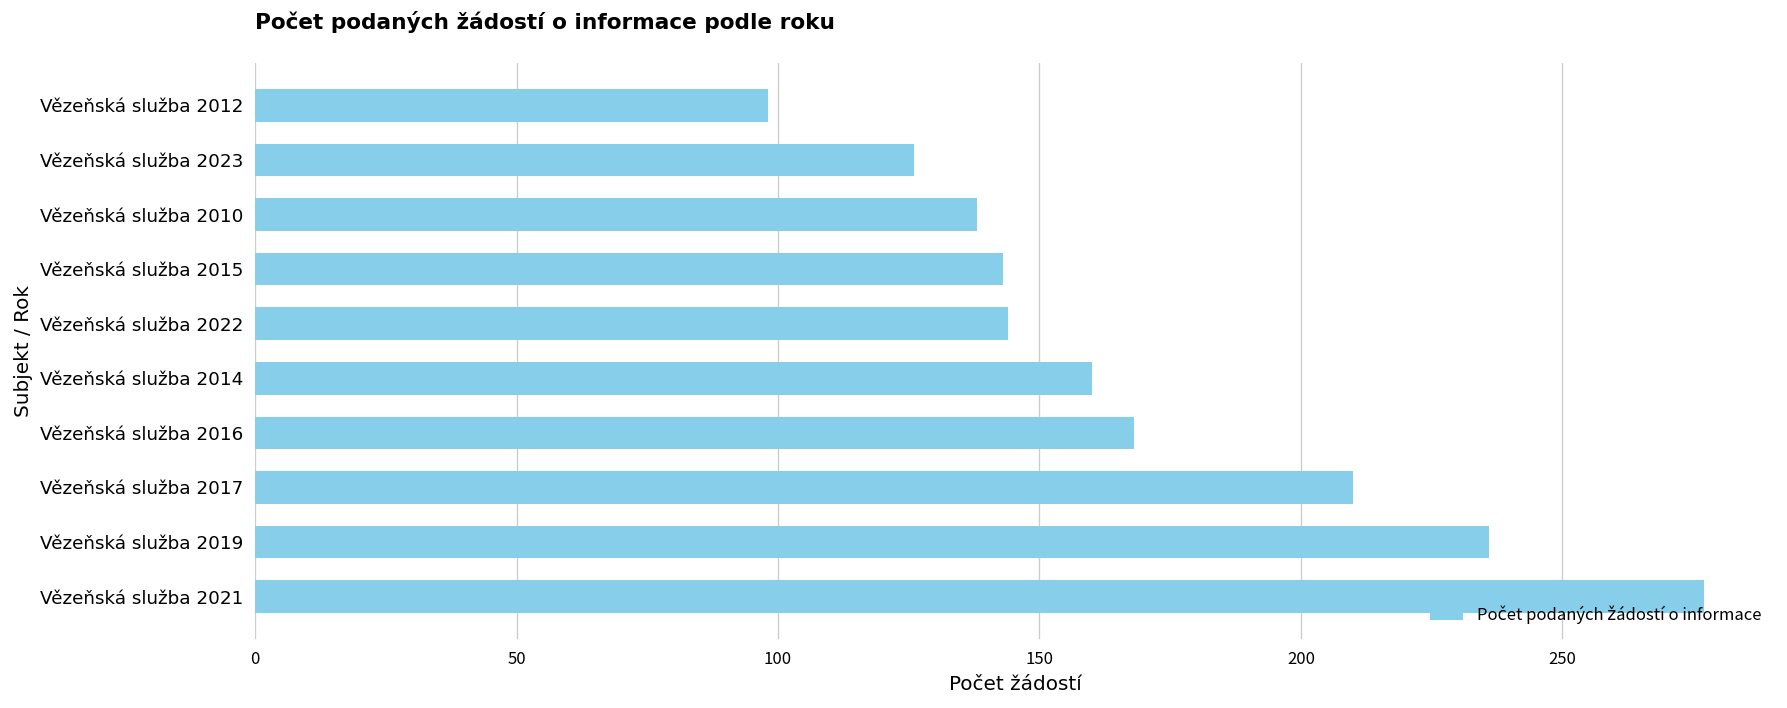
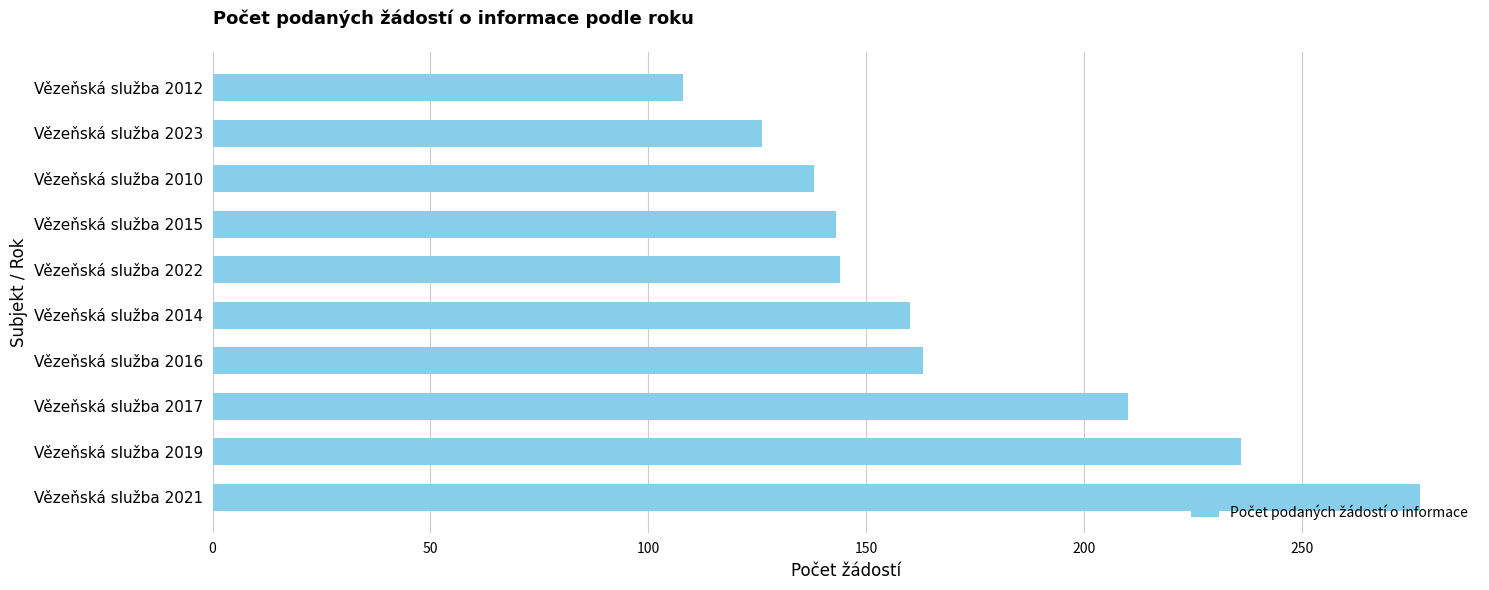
  {
-   "Vězeňská služba 2012": 98,
+   "Vězeňská služba 2012": 108,
    "Vězeňská služba 2023": 126,
    "Vězeňská služba 2010": 138,
    "Vězeňská služba 2015": 143,
    "Vězeňská služba 2022": 144,
    "Vězeňská služba 2014": 160,
-   "Vězeňská služba 2016": 168,
+   "Vězeňská služba 2016": 163,
    "Vězeňská služba 2017": 210,
    "Vězeňská služba 2019": 236,
    "Vězeňská služba 2021": 277
  }
